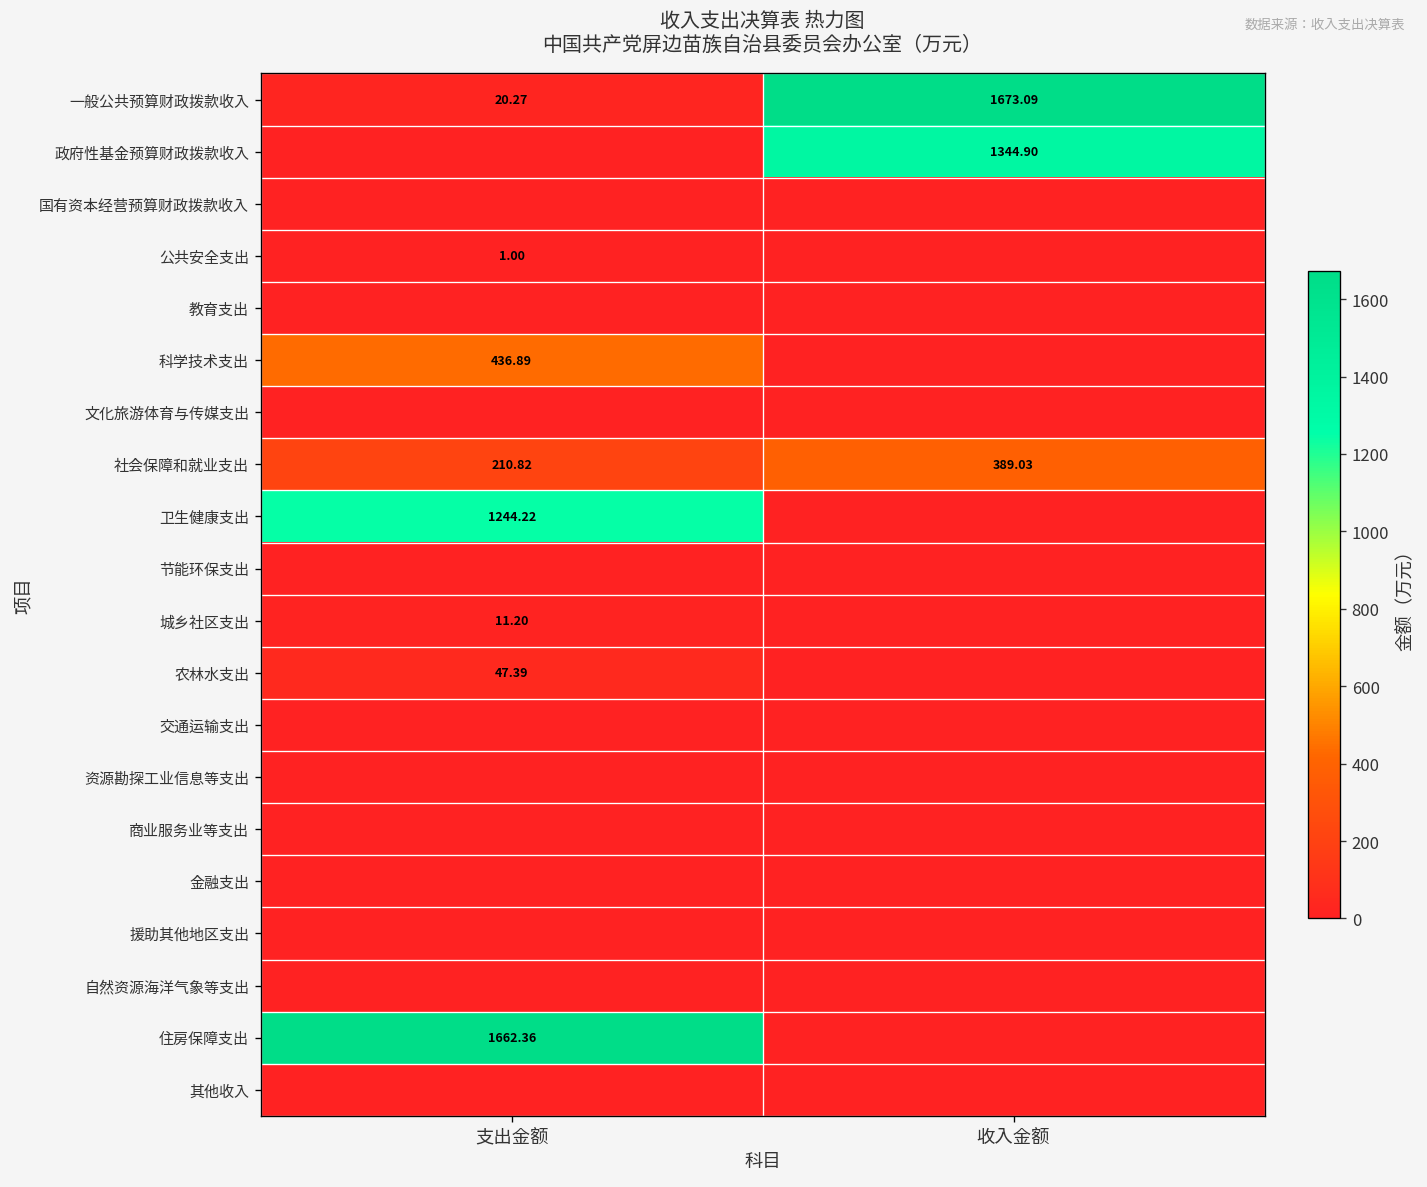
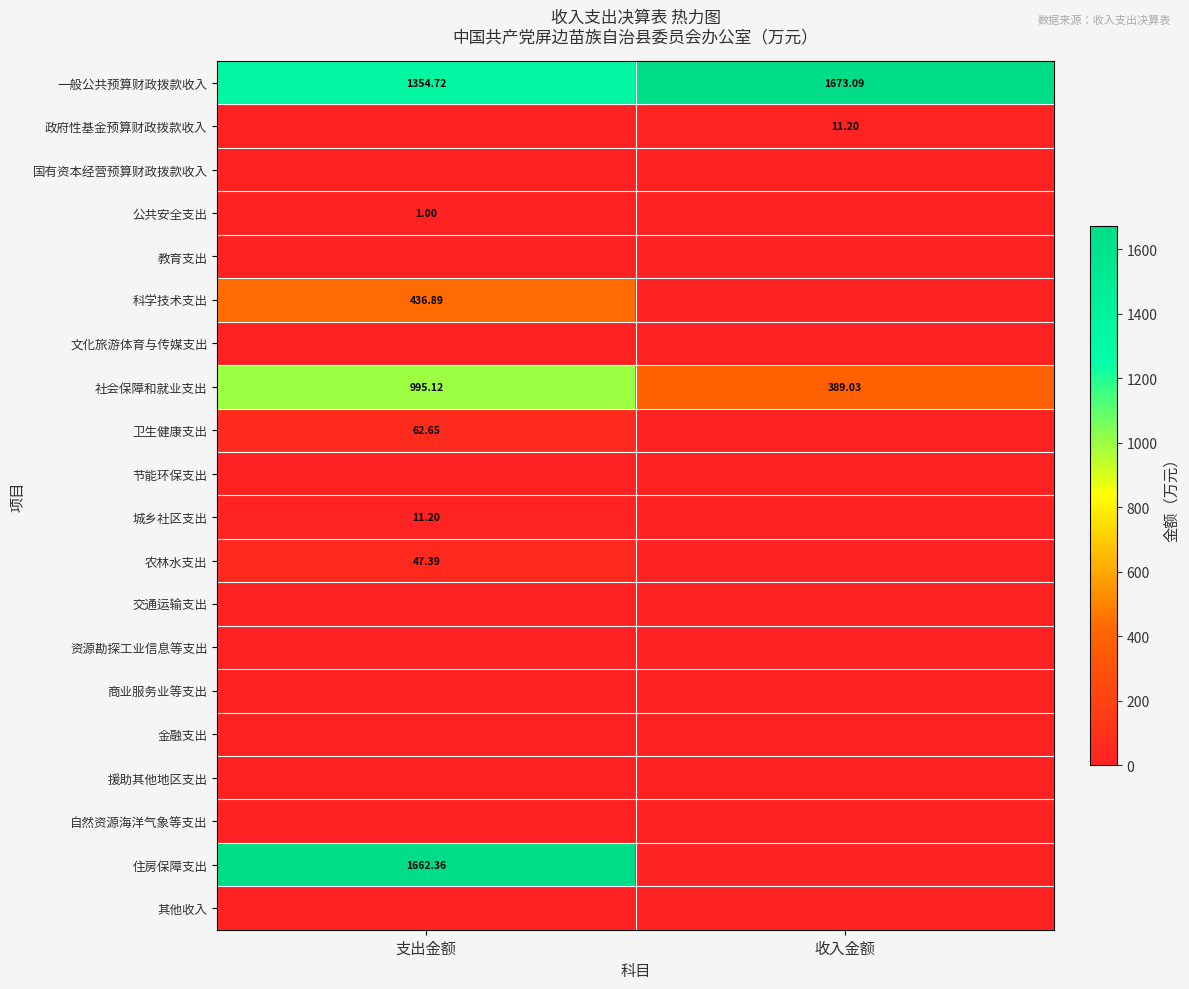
  {
    "一般公共预算财政拨款收入": {
-     "支出金额": 20.27,
+     "支出金额": 1354.72,
      "收入金额": 1673.09
    },
    "政府性基金预算财政拨款收入": {
-     "收入金额": 1344.90
+     "收入金额": 11.20
    },
    "公共安全支出": {
      "支出金额": 1.00
    },
    "科学技术支出": {
      "支出金额": 436.89
    },
    "社会保障和就业支出": {
-     "支出金额": 210.82,
+     "支出金额": 995.12,
      "收入金额": 389.03
    },
    "卫生健康支出": {
-     "支出金额": 1244.22
+     "支出金额": 62.65
    },
    "城乡社区支出": {
      "支出金额": 11.20
    },
    "农林水支出": {
      "支出金额": 47.39
    },
    "住房保障支出": {
      "支出金额": 1662.36
    }
  }
